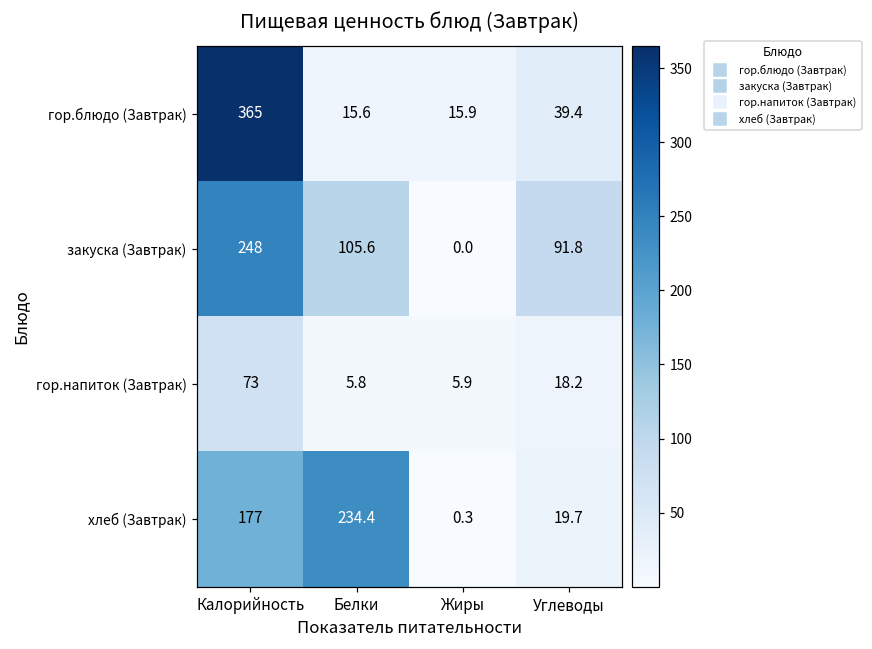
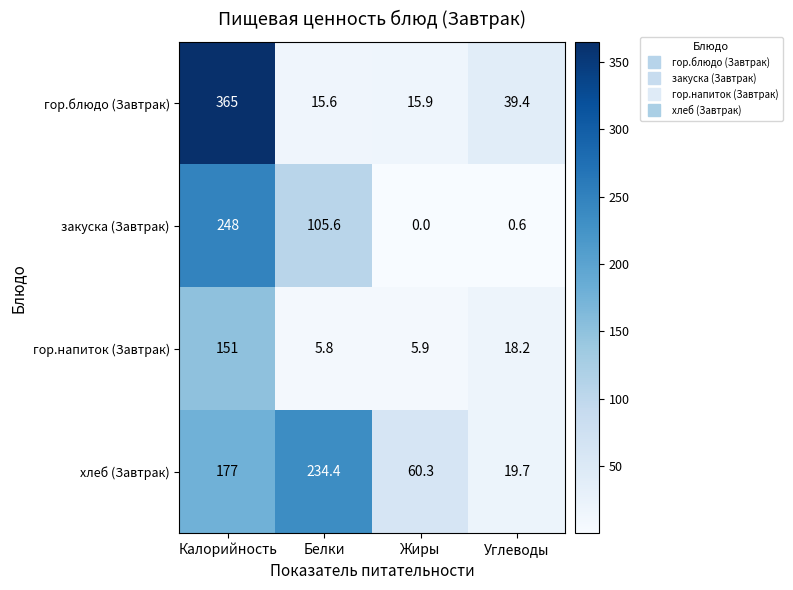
  {
    "гор.блюдо (Завтрак)": {
      "Калорийность": 365,
      "Белки": 15.6,
      "Жиры": 15.9,
      "Углеводы": 39.4
    },
    "закуска (Завтрак)": {
      "Калорийность": 248,
      "Белки": 105.6,
      "Жиры": 0.0,
-     "Углеводы": 91.8
+     "Углеводы": 0.6
    },
    "гор.напиток (Завтрак)": {
-     "Калорийность": 73,
+     "Калорийность": 151,
      "Белки": 5.8,
      "Жиры": 5.9,
      "Углеводы": 18.2
    },
    "хлеб (Завтрак)": {
      "Калорийность": 177,
      "Белки": 234.4,
-     "Жиры": 0.3,
+     "Жиры": 60.3,
      "Углеводы": 19.7
    }
  }
